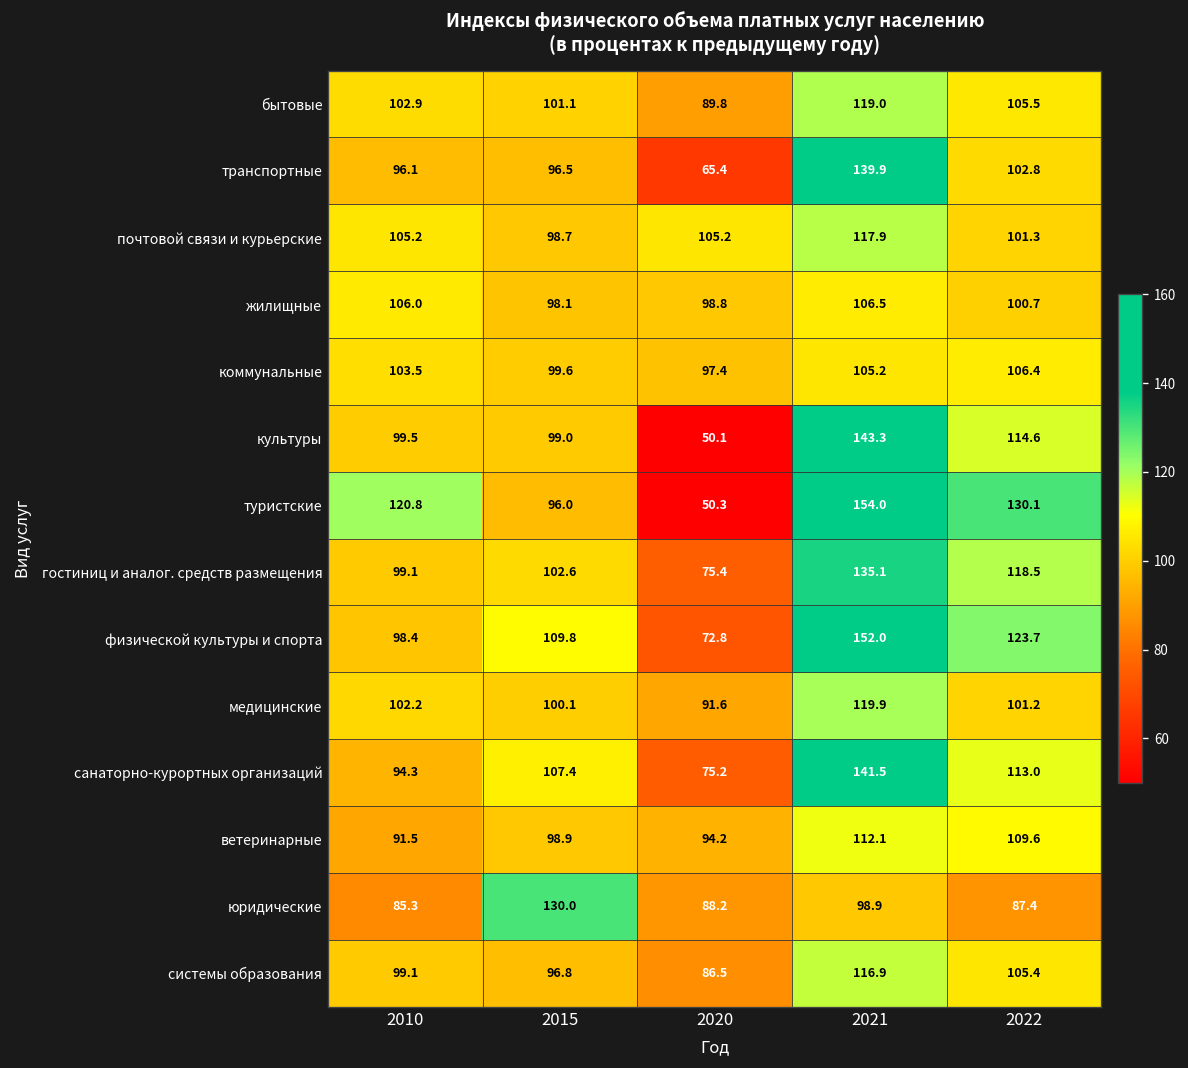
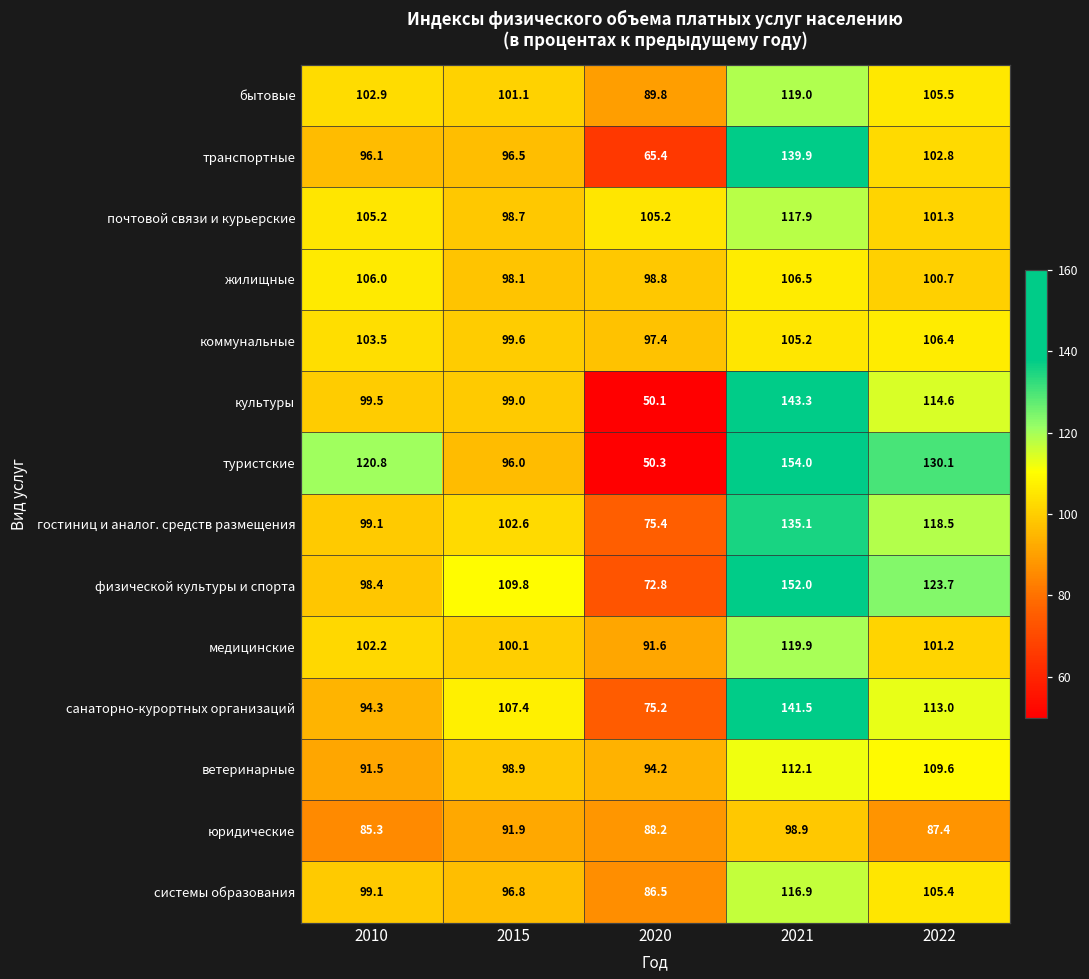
  {
    "бытовые": {
      "2010": 102.9,
      "2015": 101.1,
      "2020": 89.8,
      "2021": 119.0,
      "2022": 105.5
    },
    "транспортные": {
      "2010": 96.1,
      "2015": 96.5,
      "2020": 65.4,
      "2021": 139.9,
      "2022": 102.8
    },
    "почтовой связи и курьерские": {
      "2010": 105.2,
      "2015": 98.7,
      "2020": 105.2,
      "2021": 117.9,
      "2022": 101.3
    },
    "жилищные": {
      "2010": 106.0,
      "2015": 98.1,
      "2020": 98.8,
      "2021": 106.5,
      "2022": 100.7
    },
    "коммунальные": {
      "2010": 103.5,
      "2015": 99.6,
      "2020": 97.4,
      "2021": 105.2,
      "2022": 106.4
    },
    "культуры": {
      "2010": 99.5,
      "2015": 99.0,
      "2020": 50.1,
      "2021": 143.3,
      "2022": 114.6
    },
    "туристские": {
      "2010": 120.8,
      "2015": 96.0,
      "2020": 50.3,
      "2021": 154.0,
      "2022": 130.1
    },
    "гостиниц и аналог. средств размещения": {
      "2010": 99.1,
      "2015": 102.6,
      "2020": 75.4,
      "2021": 135.1,
      "2022": 118.5
    },
    "физической культуры и спорта": {
      "2010": 98.4,
      "2015": 109.8,
      "2020": 72.8,
      "2021": 152.0,
      "2022": 123.7
    },
    "медицинские": {
      "2010": 102.2,
      "2015": 100.1,
      "2020": 91.6,
      "2021": 119.9,
      "2022": 101.2
    },
    "санаторно-курортных организаций": {
      "2010": 94.3,
      "2015": 107.4,
      "2020": 75.2,
      "2021": 141.5,
      "2022": 113.0
    },
    "ветеринарные": {
      "2010": 91.5,
      "2015": 98.9,
      "2020": 94.2,
      "2021": 112.1,
      "2022": 109.6
    },
    "юридические": {
      "2010": 85.3,
-     "2015": 130.0,
+     "2015": 91.9,
      "2020": 88.2,
      "2021": 98.9,
      "2022": 87.4
    },
    "системы образования": {
      "2010": 99.1,
      "2015": 96.8,
      "2020": 86.5,
      "2021": 116.9,
      "2022": 105.4
    }
  }
